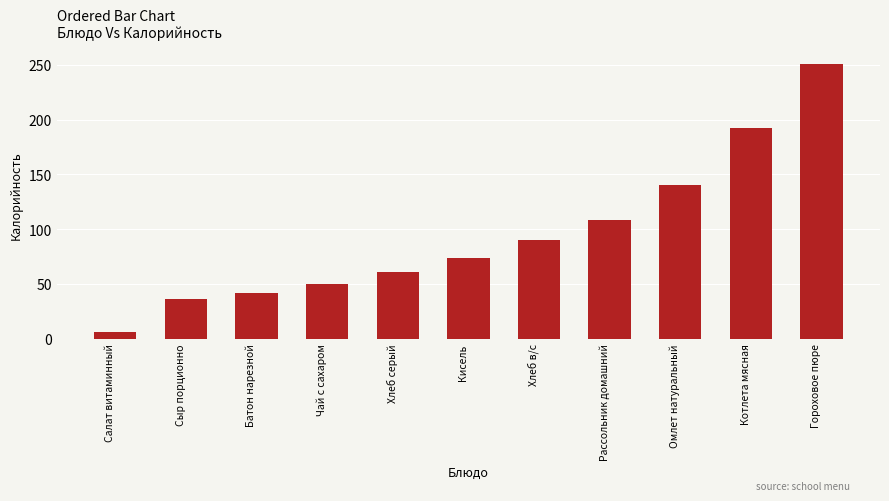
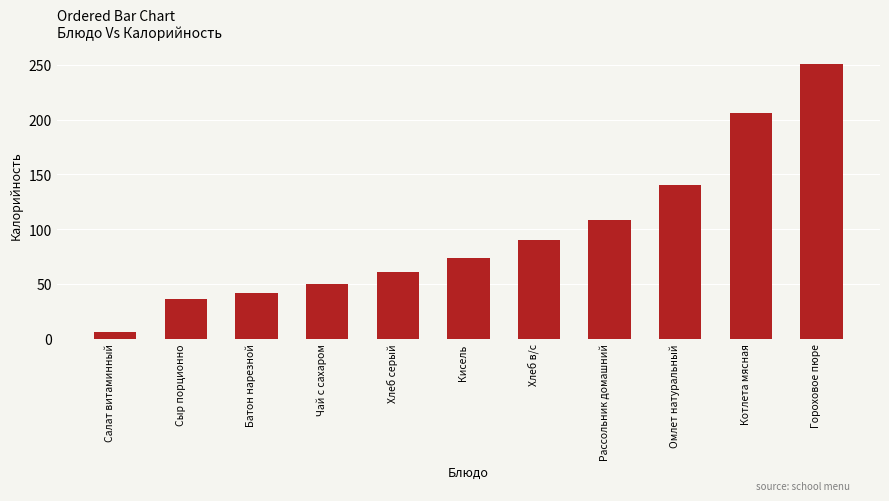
  {
    "Салат витаминный": 6,
    "Сыр порционно": 36,
    "Батон нарезной": 42,
    "Чай с сахаром": 50,
    "Хлеб серый": 61,
    "Кисель": 73,
    "Хлеб в/с": 91,
    "Рассольник домашний": 108,
    "Омлет натуральный": 140,
-   "Котлета мясная": 192,
+   "Котлета мясная": 206,
    "Гороховое пюре": 250
  }
